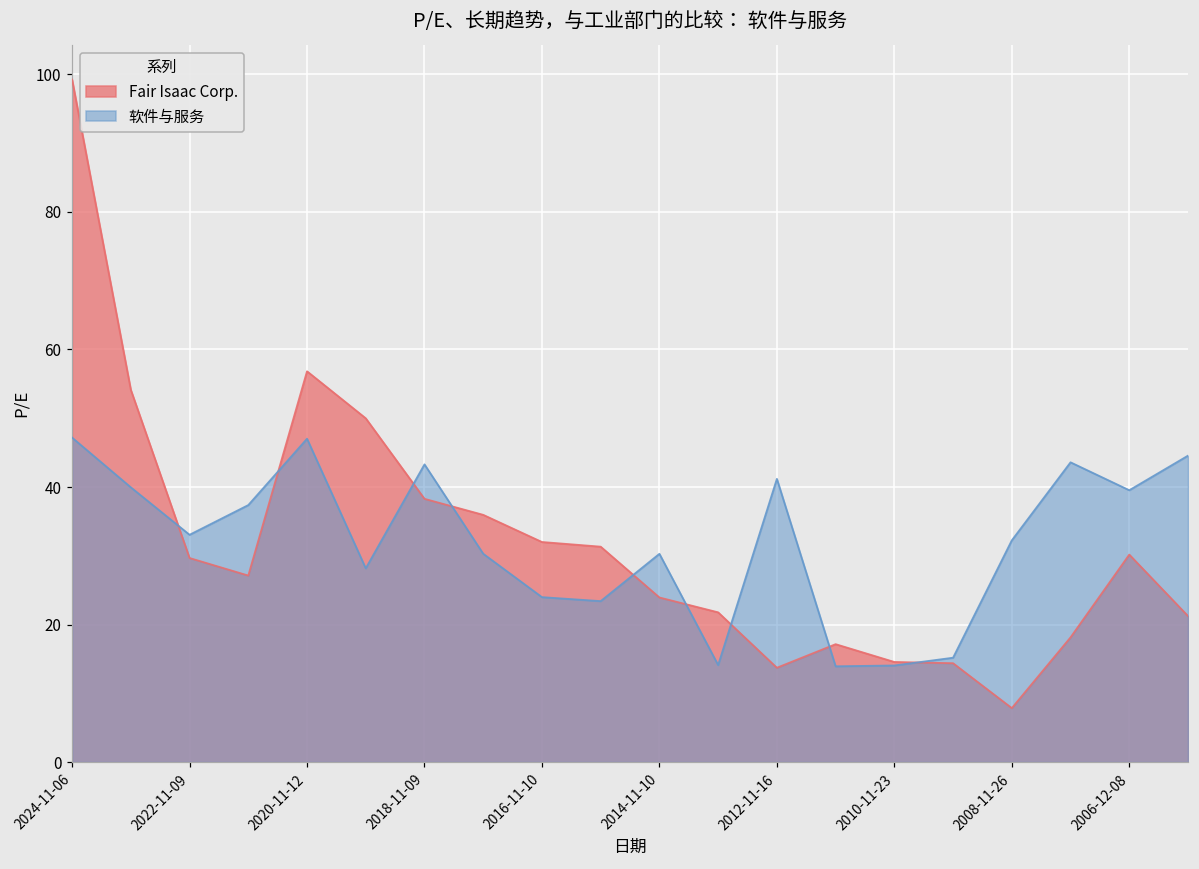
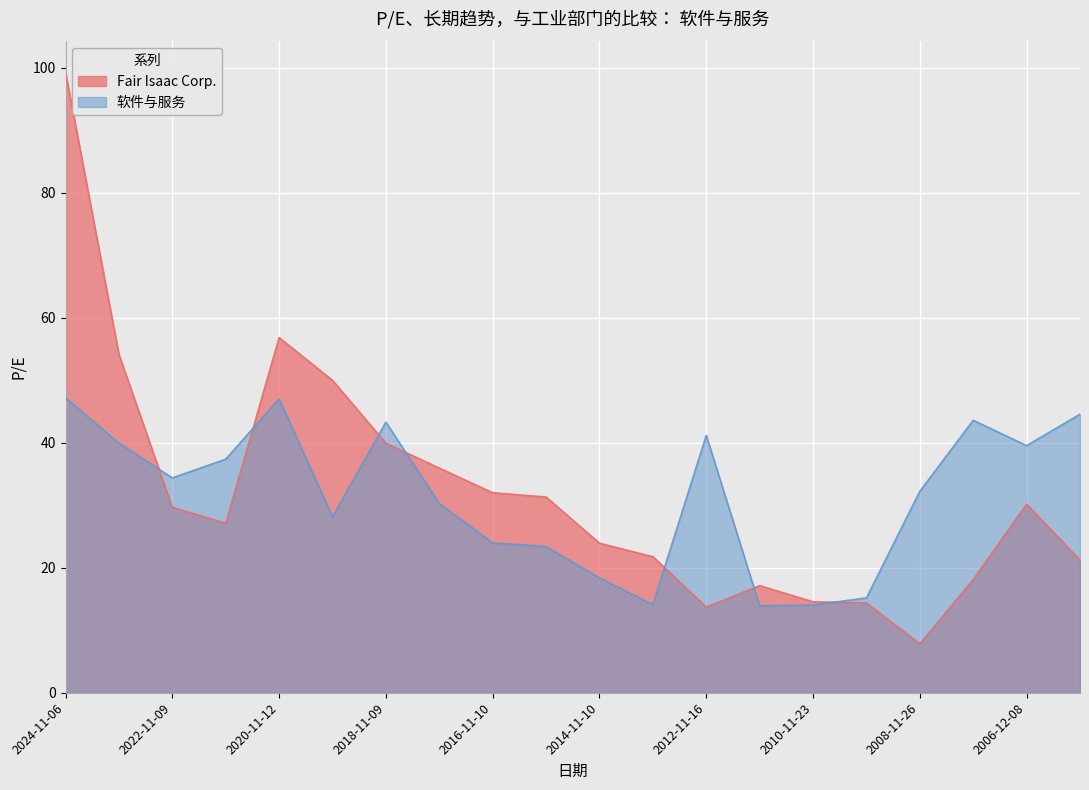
  {
    "Fair Isaac Corp.": {
      "2024-11-06": 99,
      "2022-11-09": 30,
      "2020-11-12": 57,
-     "2018-11-09": 38,
+     "2018-11-09": 40,
      "2016-11-10": 32,
      "2014-11-10": 24,
      "2012-11-16": 14,
      "2010-11-23": 15,
      "2008-11-26": 8,
      "2006-12-08": 30
    },
    "软件与服务": {
      "2024-11-06": 47,
-     "2022-11-09": 33,
+     "2022-11-09": 34,
      "2020-11-12": 47,
      "2018-11-09": 43,
      "2016-11-10": 24,
-     "2014-11-10": 30,
+     "2014-11-10": 18,
      "2012-11-16": 41,
      "2010-11-23": 14,
      "2008-11-26": 32,
      "2006-12-08": 40
    }
  }
